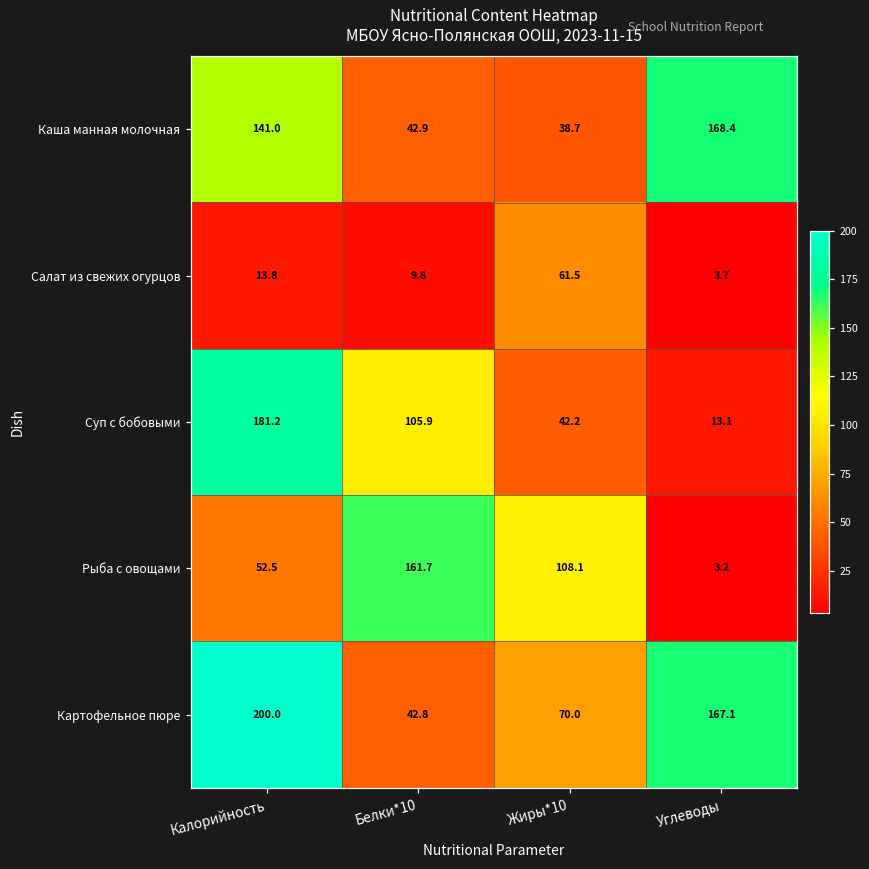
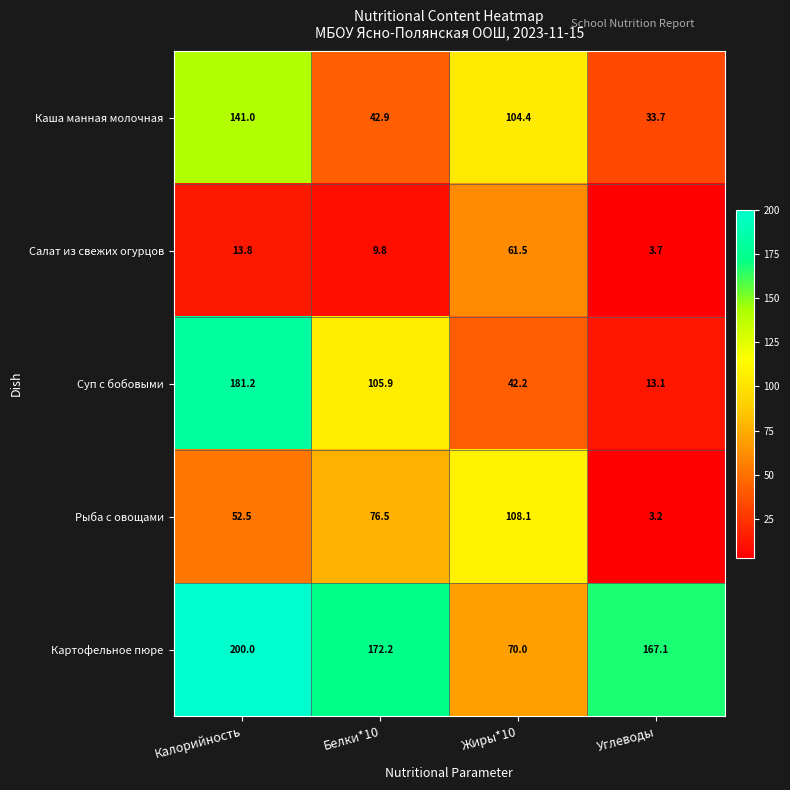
  {
    "Каша манная молочная": {
      "Калорийность": 141.0,
      "Белки*10": 42.9,
-     "Жиры*10": 38.7,
-     "Углеводы": 168.4
+     "Жиры*10": 104.4,
+     "Углеводы": 33.7
    },
    "Салат из свежих огурцов": {
      "Калорийность": 13.8,
      "Белки*10": 9.8,
      "Жиры*10": 61.5,
      "Углеводы": 3.7
    },
    "Суп с бобовыми": {
      "Калорийность": 181.2,
      "Белки*10": 105.9,
      "Жиры*10": 42.2,
      "Углеводы": 13.1
    },
    "Рыба с овощами": {
      "Калорийность": 52.5,
-     "Белки*10": 161.7,
+     "Белки*10": 76.5,
      "Жиры*10": 108.1,
      "Углеводы": 3.2
    },
    "Картофельное пюре": {
      "Калорийность": 200.0,
-     "Белки*10": 42.8,
+     "Белки*10": 172.2,
      "Жиры*10": 70.0,
      "Углеводы": 167.1
    }
  }
